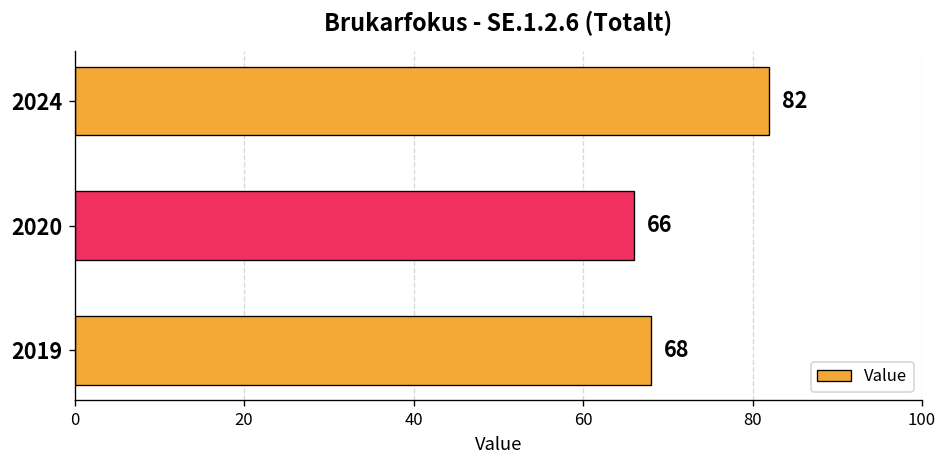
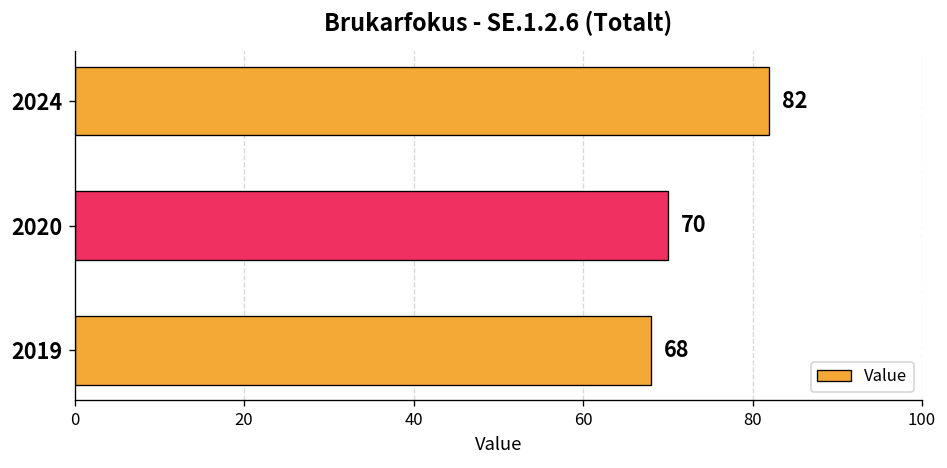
  {
    "2024": 82,
-   "2020": 66,
+   "2020": 70,
    "2019": 68
  }
